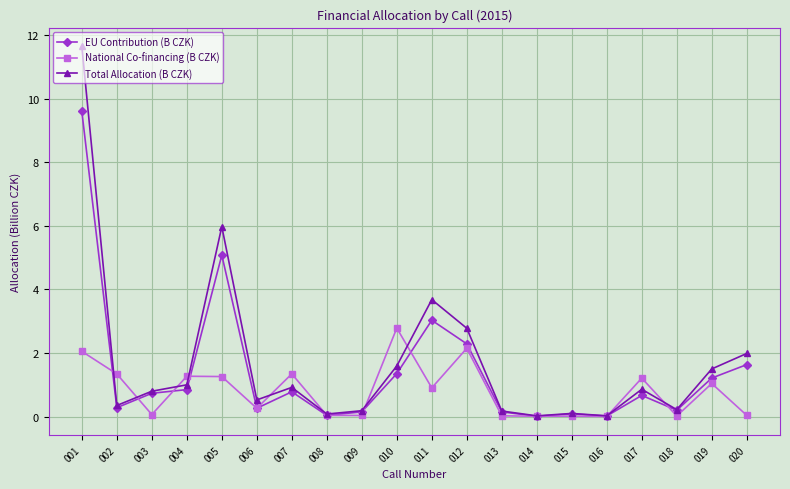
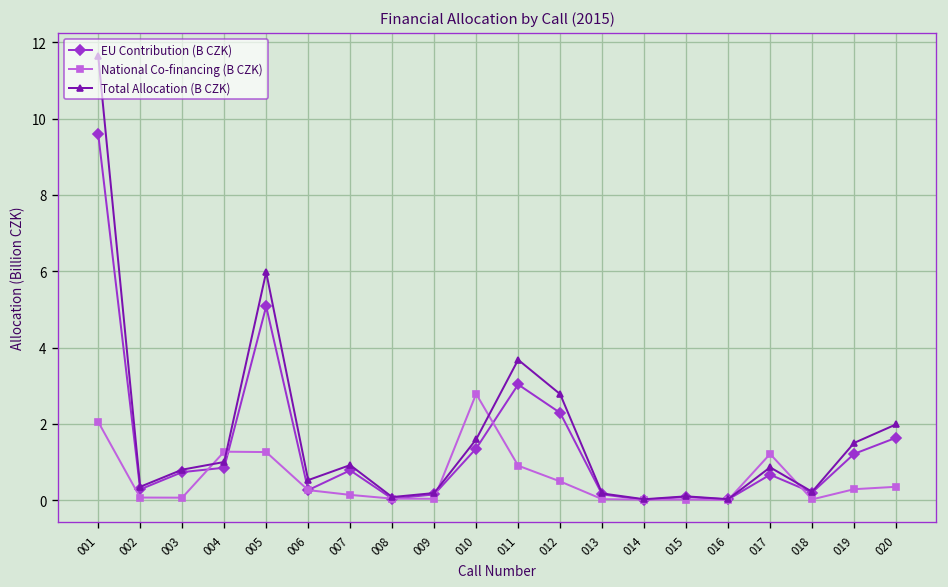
  {
    "National Co-financing (B CZK)": {
      "001": 2.1,
-     "002": 1.3,
+     "002": 0.1,
      "003": 0.1,
      "004": 1.3,
      "005": 1.3,
-     "007": 1.3,
+     "007": 0.1,
      "009": 0.0,
      "010": 2.8,
      "011": 0.9,
-     "012": 2.1,
+     "012": 0.5,
      "013": 0.0,
      "017": 1.2,
      "018": 0.0,
-     "019": 1.0,
-     "020": 0.0
+     "019": 0.3,
+     "020": 0.4
    }
  }
